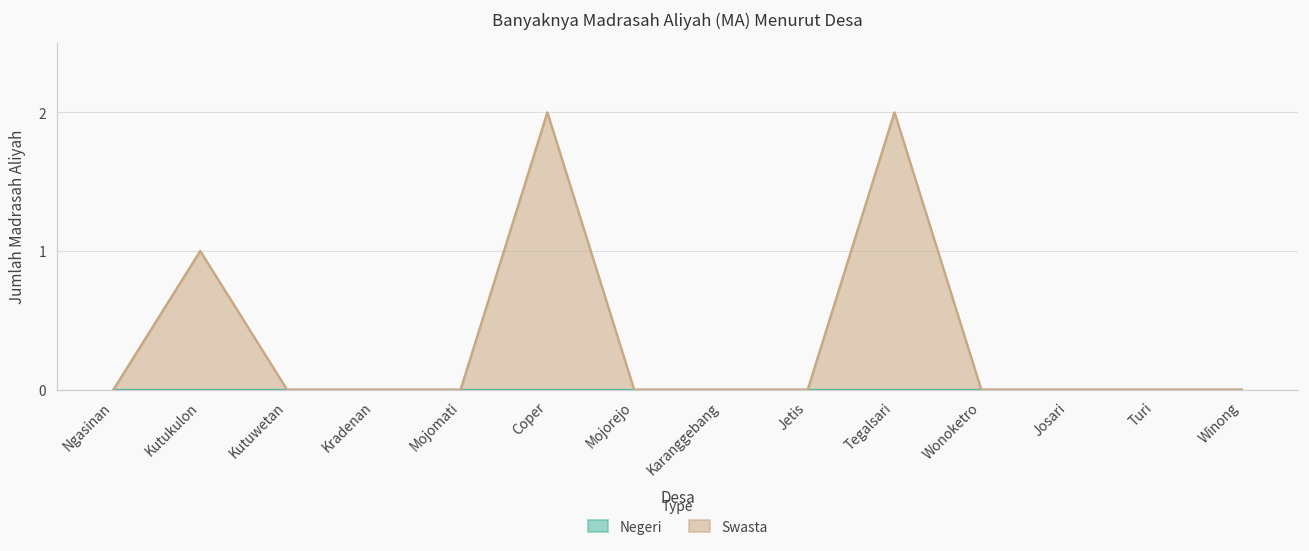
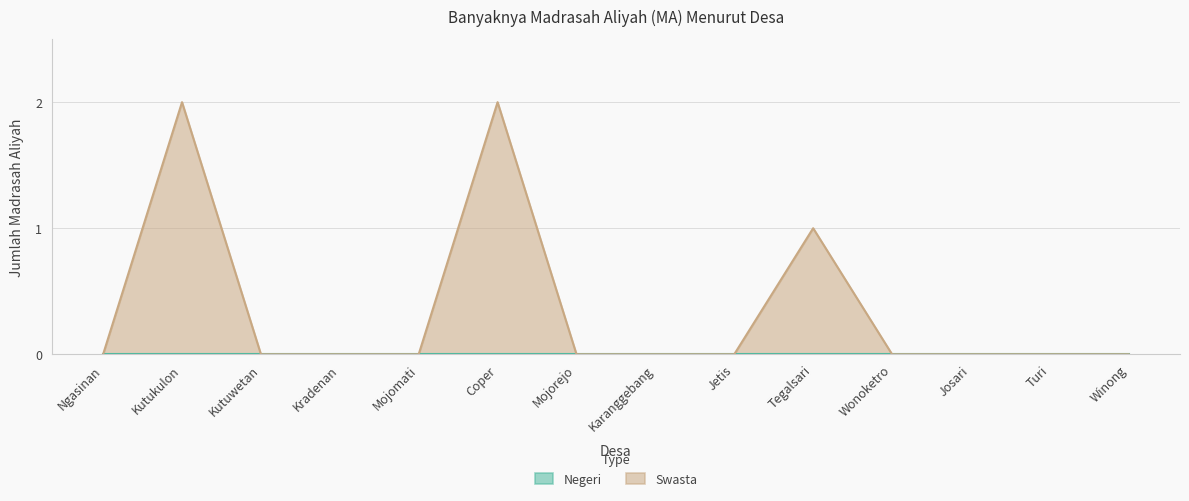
  {
    "Negeri": {
      "Kutukulon": 0,
      "Coper": 0,
      "Tegalsari": 0
    },
    "Swasta": {
-     "Kutukulon": 1,
+     "Kutukulon": 2,
      "Coper": 2,
-     "Tegalsari": 2
+     "Tegalsari": 1
    }
  }
